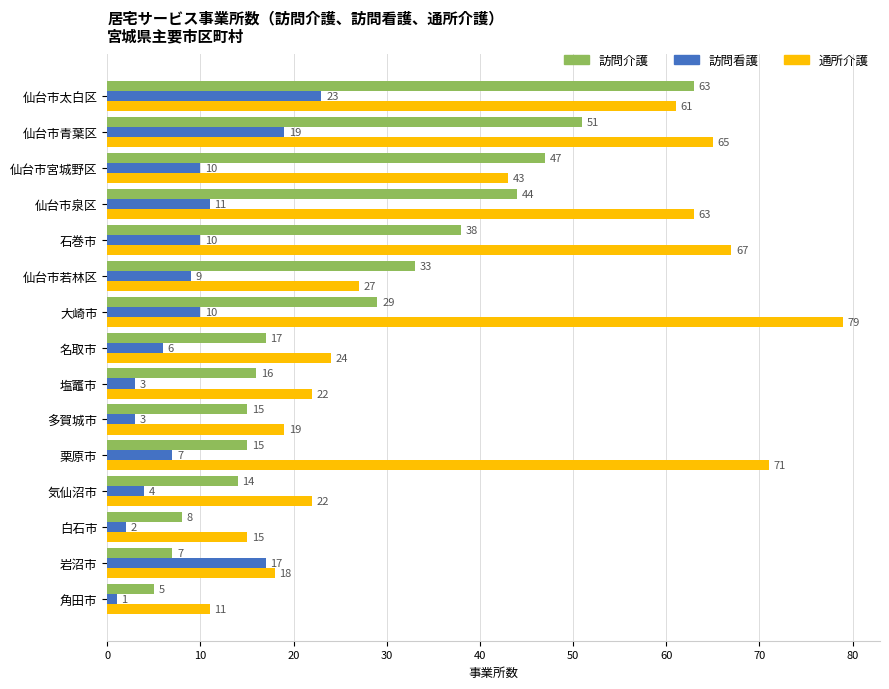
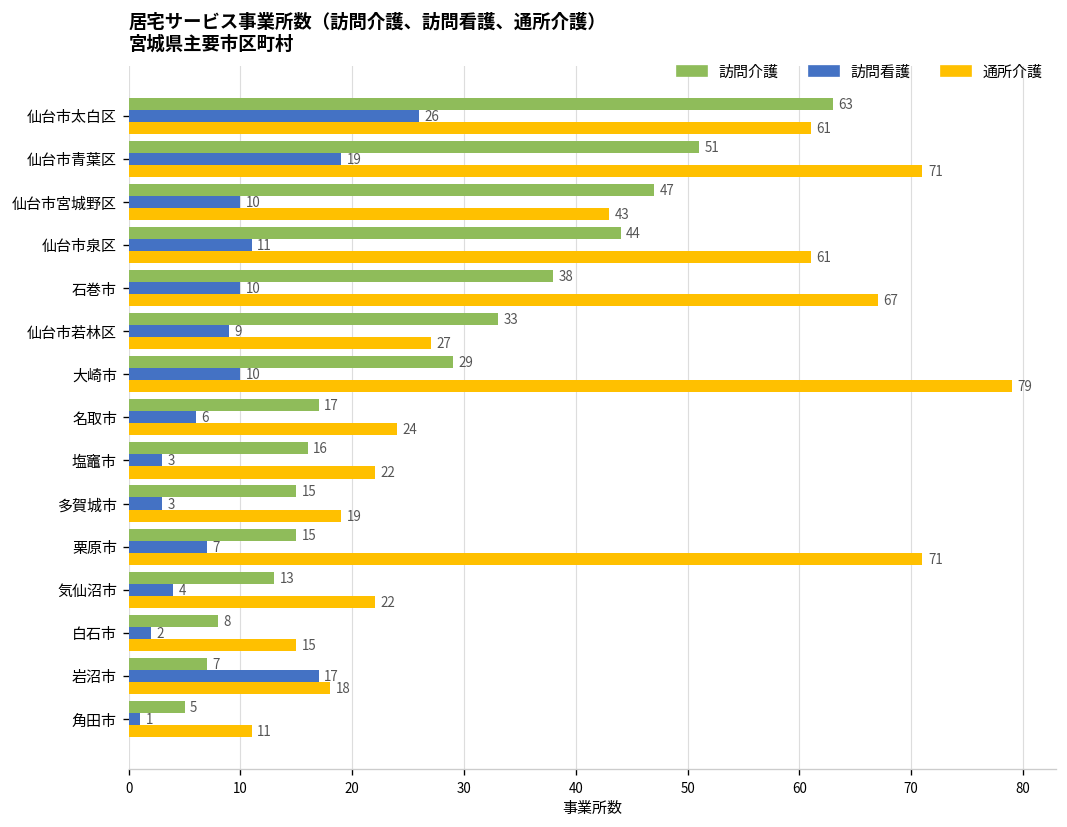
  {
    "訪問介護": {
      "仙台市太白区": 63,
      "仙台市青葉区": 51,
      "仙台市宮城野区": 47,
      "仙台市泉区": 44,
      "石巻市": 38,
      "仙台市若林区": 33,
      "大崎市": 29,
      "名取市": 17,
      "塩竈市": 16,
      "多賀城市": 15,
      "栗原市": 15,
-     "気仙沼市": 14,
+     "気仙沼市": 13,
      "白石市": 8,
      "岩沼市": 7,
      "角田市": 5
    },
    "訪問看護": {
-     "仙台市太白区": 23,
+     "仙台市太白区": 26,
      "仙台市青葉区": 19,
      "仙台市宮城野区": 10,
      "仙台市泉区": 11,
      "石巻市": 10,
      "仙台市若林区": 9,
      "大崎市": 10,
      "名取市": 6,
      "塩竈市": 3,
      "多賀城市": 3,
      "栗原市": 7,
      "気仙沼市": 4,
      "白石市": 2,
      "岩沼市": 17,
      "角田市": 1
    },
    "通所介護": {
      "仙台市太白区": 61,
-     "仙台市青葉区": 65,
+     "仙台市青葉区": 71,
      "仙台市宮城野区": 43,
-     "仙台市泉区": 63,
+     "仙台市泉区": 61,
      "石巻市": 67,
      "仙台市若林区": 27,
      "大崎市": 79,
      "名取市": 24,
      "塩竈市": 22,
      "多賀城市": 19,
      "栗原市": 71,
      "気仙沼市": 22,
      "白石市": 15,
      "岩沼市": 18,
      "角田市": 11
    }
  }
